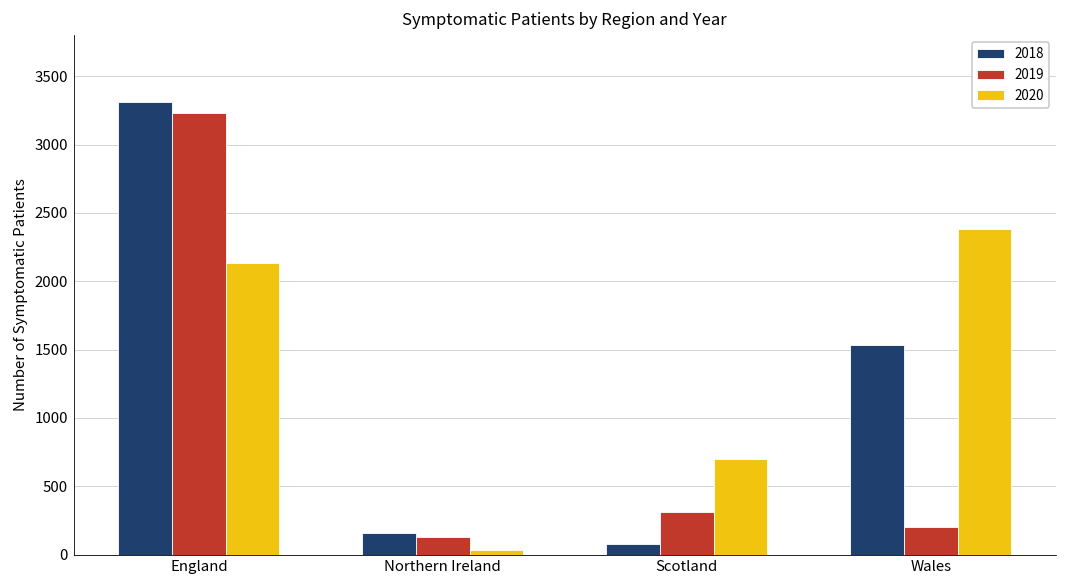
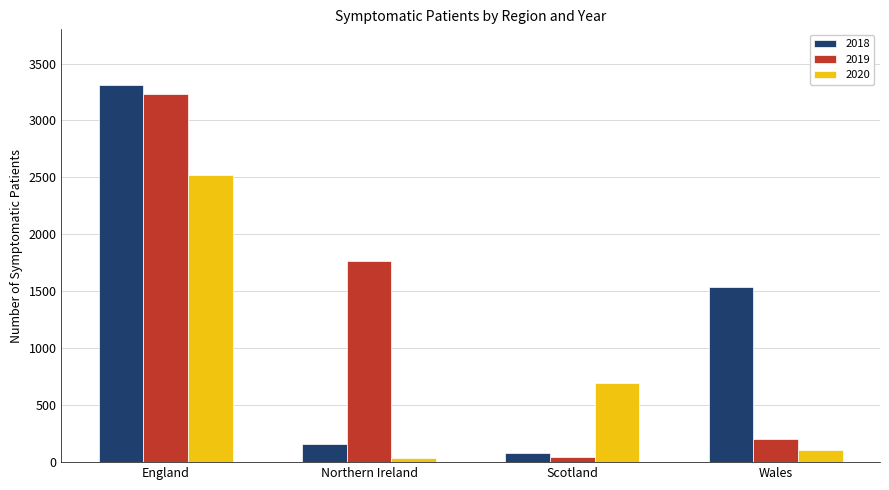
  {
    "2018": {
      "England": 3310,
      "Northern Ireland": 160,
      "Scotland": 80,
      "Wales": 1530
    },
    "2019": {
      "England": 3230,
-     "Northern Ireland": 130,
-     "Scotland": 310,
+     "Northern Ireland": 1770,
+     "Scotland": 50,
      "Wales": 200
    },
    "2020": {
-     "England": 2130,
+     "England": 2520,
      "Northern Ireland": 40,
      "Scotland": 700,
-     "Wales": 2380
+     "Wales": 110
    }
  }
